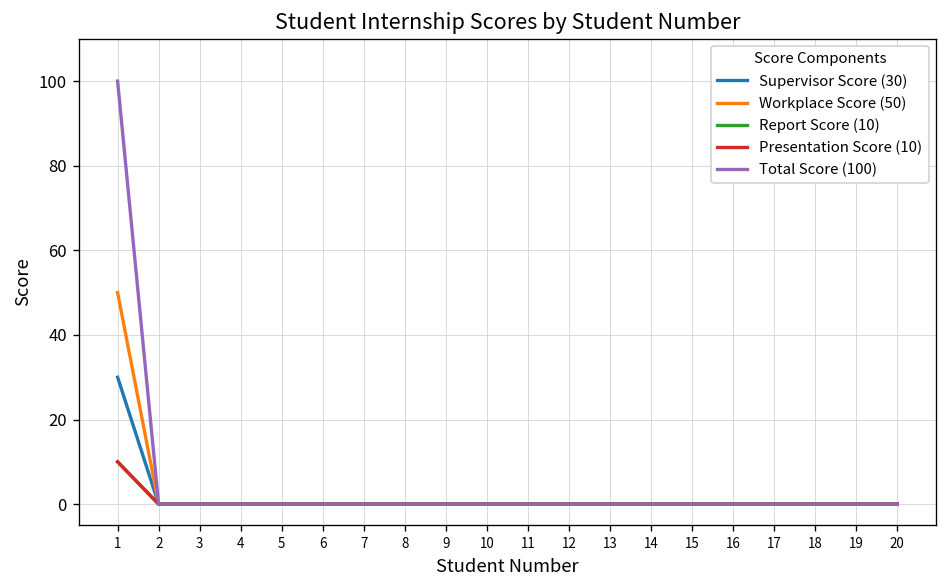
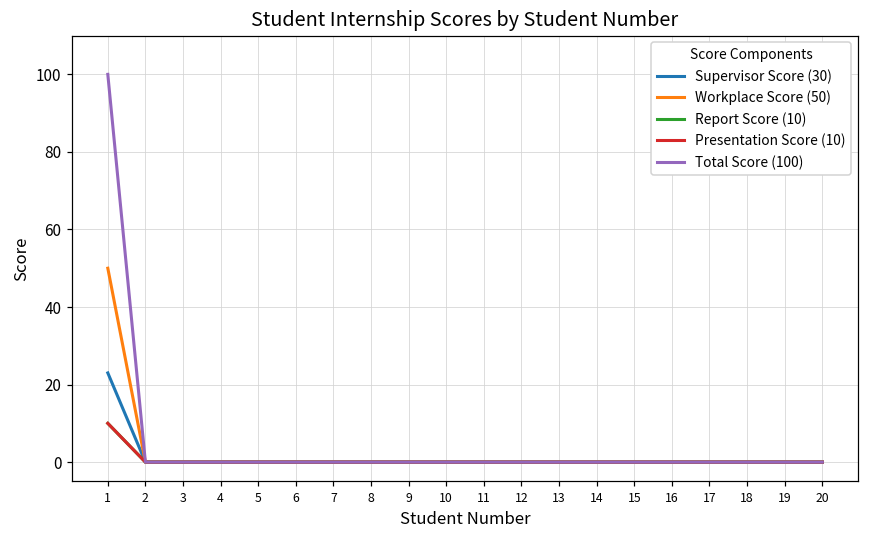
  {
    "Supervisor Score (30)": {
-     "1": 30
+     "1": 23
    },
    "Workplace Score (50)": {
      "1": 50
    },
    "Presentation Score (10)": {
      "1": 10
    },
    "Total Score (100)": {
      "1": 100
    }
  }
